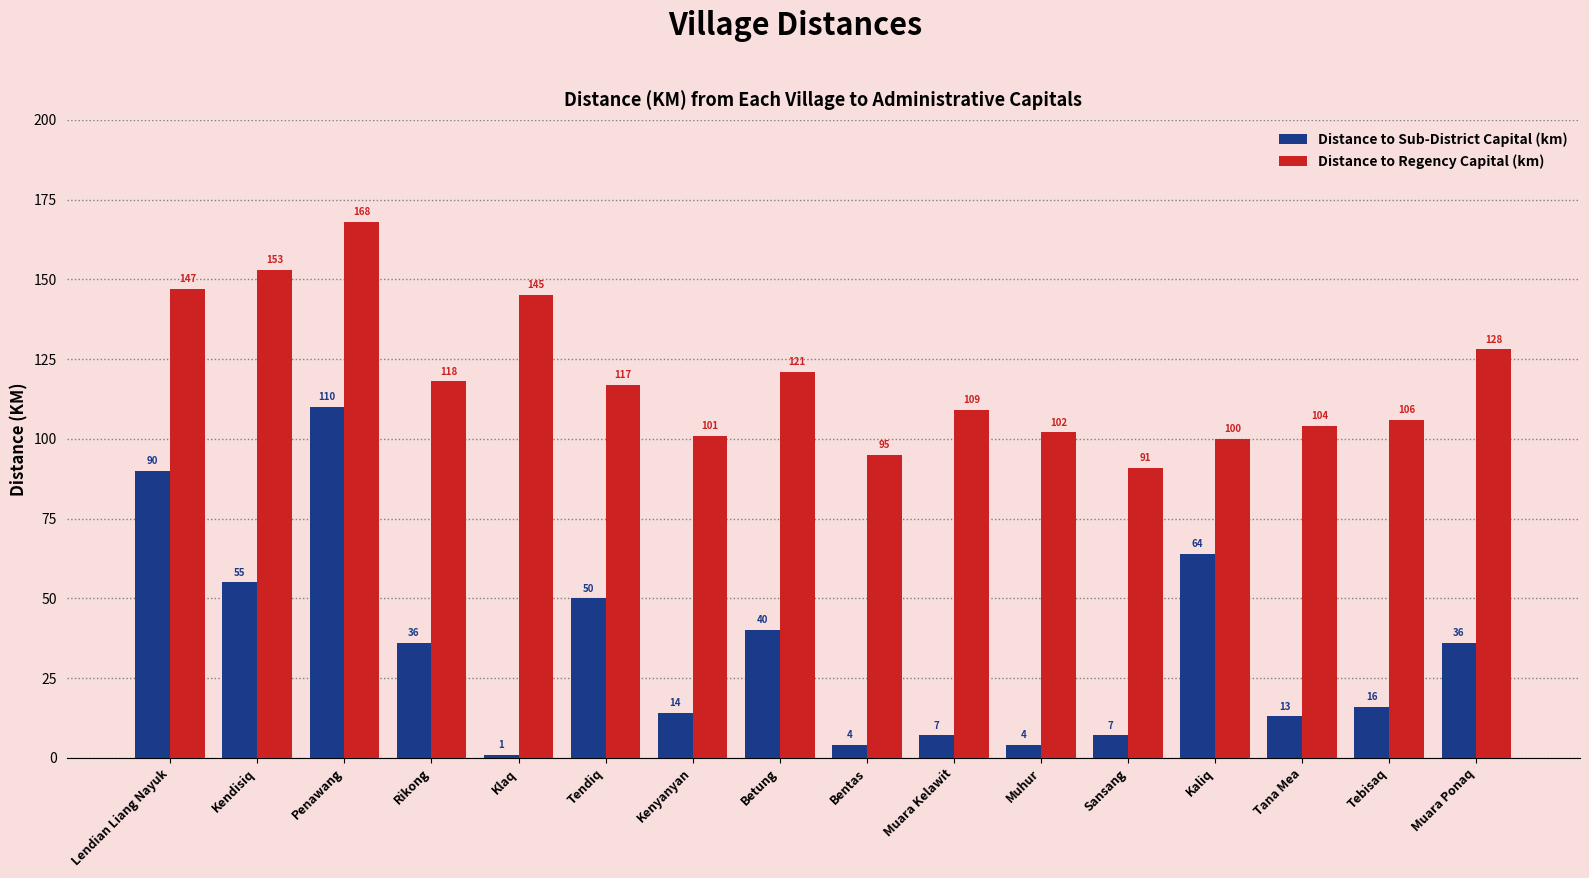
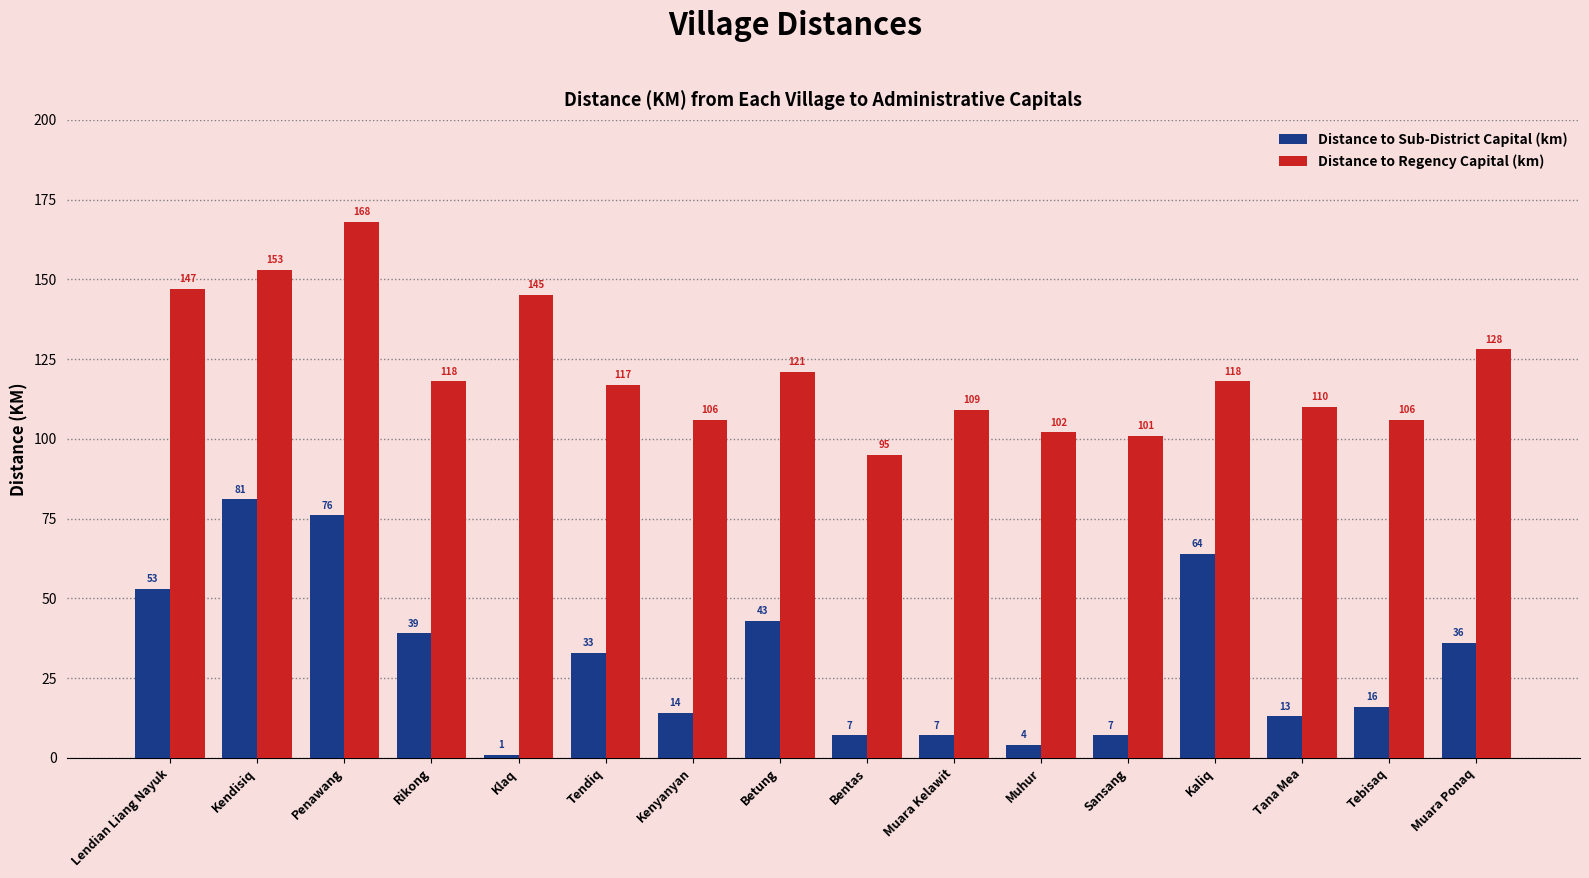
  {
    "Distance to Sub-District Capital (km)": {
-     "Lendian Liang Nayuk": 90,
-     "Kendisiq": 55,
-     "Penawang": 110,
-     "Rikong": 36,
+     "Lendian Liang Nayuk": 53,
+     "Kendisiq": 81,
+     "Penawang": 76,
+     "Rikong": 39,
      "Klaq": 1,
-     "Tendiq": 50,
+     "Tendiq": 33,
      "Kenyanyan": 14,
-     "Betung": 40,
-     "Bentas": 4,
+     "Betung": 43,
+     "Bentas": 7,
      "Muara Kelawit": 7,
      "Muhur": 4,
      "Sansang": 7,
      "Kaliq": 64,
      "Tana Mea": 13,
      "Tebisaq": 16,
      "Muara Ponaq": 36
    },
    "Distance to Regency Capital (km)": {
      "Lendian Liang Nayuk": 147,
      "Kendisiq": 153,
      "Penawang": 168,
      "Rikong": 118,
      "Klaq": 145,
      "Tendiq": 117,
-     "Kenyanyan": 101,
+     "Kenyanyan": 106,
      "Betung": 121,
      "Bentas": 95,
      "Muara Kelawit": 109,
      "Muhur": 102,
-     "Sansang": 91,
-     "Kaliq": 100,
-     "Tana Mea": 104,
+     "Sansang": 101,
+     "Kaliq": 118,
+     "Tana Mea": 110,
      "Tebisaq": 106,
      "Muara Ponaq": 128
    }
  }
